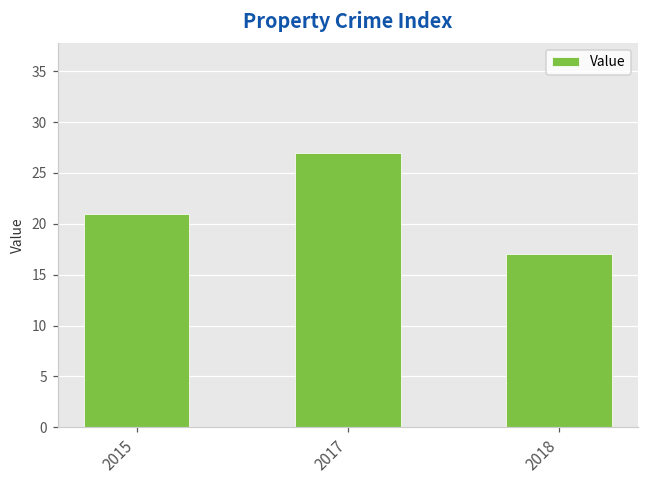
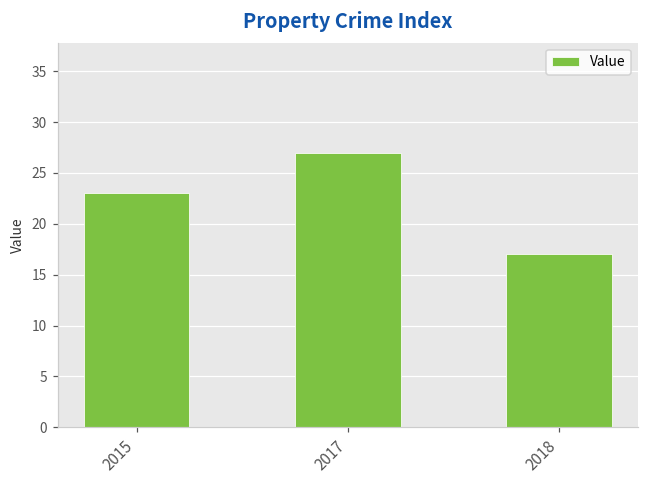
  {
-   "2015": 21,
+   "2015": 23,
    "2017": 27,
    "2018": 17
  }
